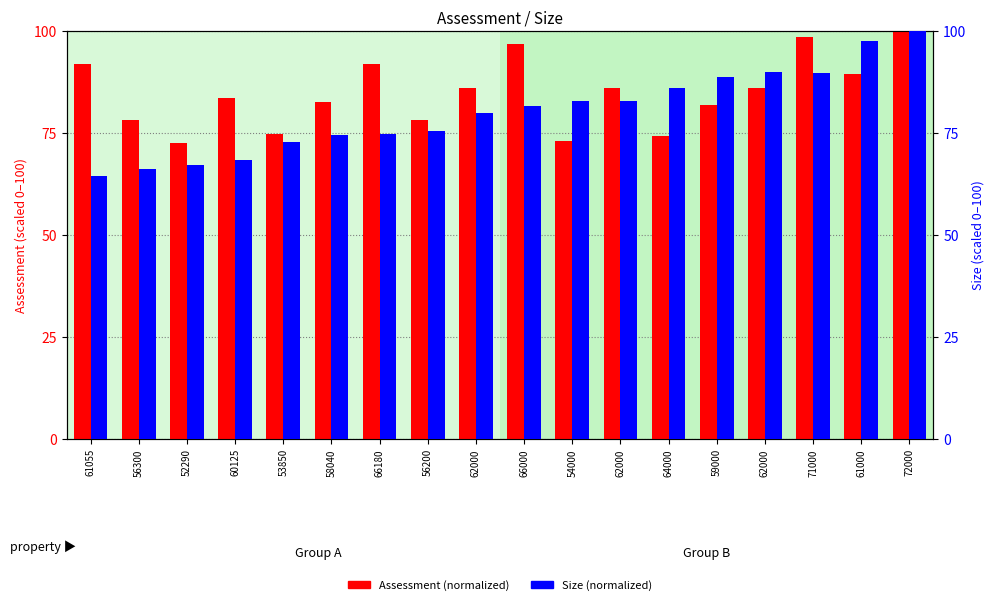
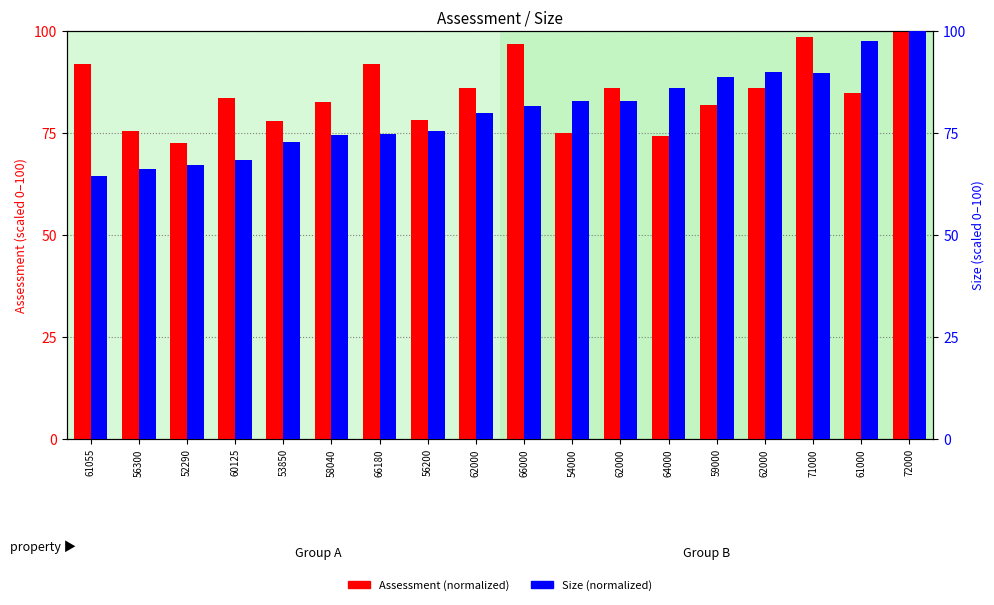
  {
    "Assessment (normalized)": {
      "61055": 92,
-     "56300": 78,
+     "56300": 75,
      "52290": 73,
      "60125": 84,
-     "53850": 75,
+     "53850": 78,
      "58040": 83,
      "66180": 92,
      "56200": 78,
      "66000": 97,
-     "54000": 73,
+     "54000": 75,
      "64000": 74,
      "59000": 82,
      "71000": 99,
-     "61000": 89,
+     "61000": 85,
      "72000": 100
    },
    "Size (normalized)": {
      "61055": 64,
      "56300": 66,
      "52290": 67,
      "60125": 68,
      "53850": 73,
      "58040": 74,
      "66180": 75,
      "56200": 76,
      "66000": 82,
      "54000": 83,
      "64000": 86,
      "59000": 89,
      "71000": 90,
      "61000": 98,
      "72000": 100
    }
  }
